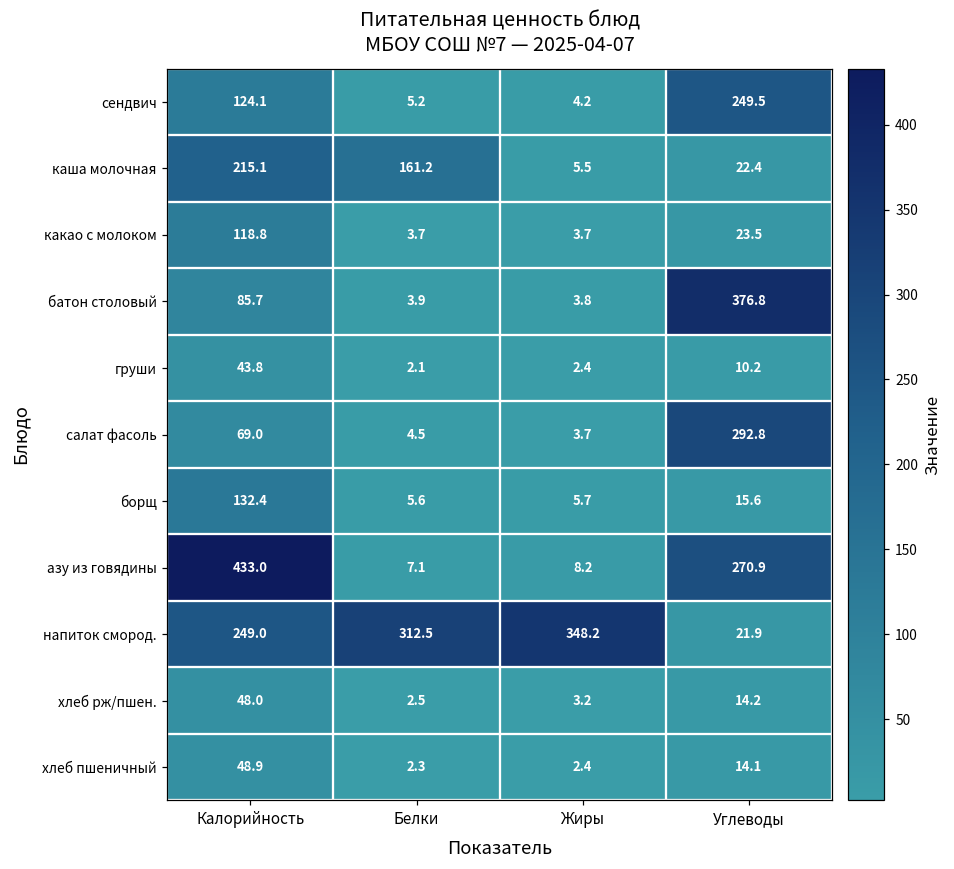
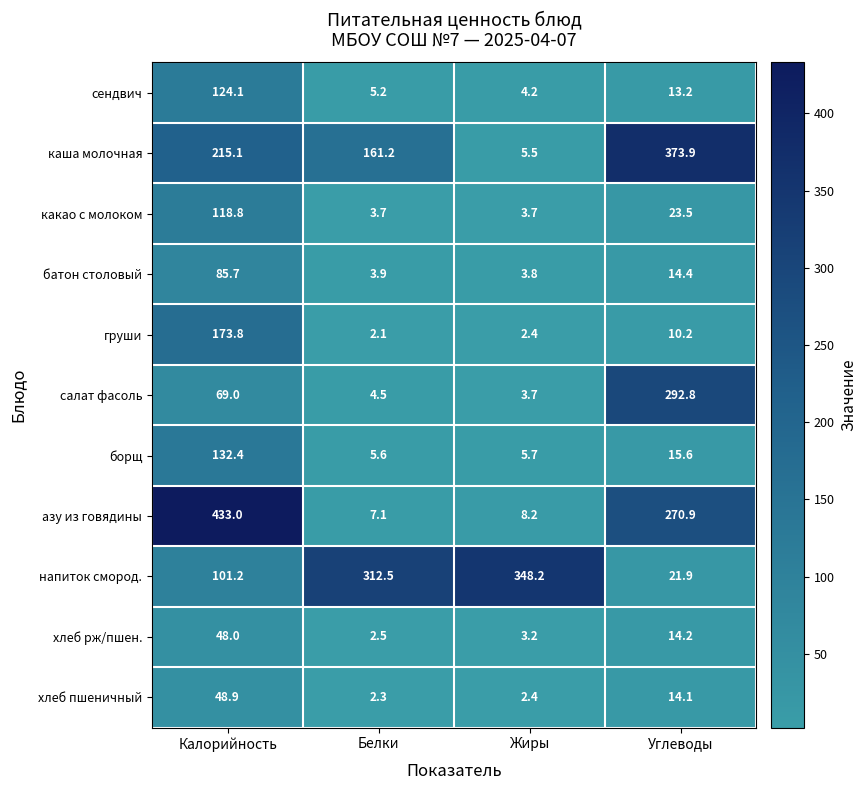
  {
    "сендвич": {
      "Калорийность": 124.1,
      "Белки": 5.2,
      "Жиры": 4.2,
-     "Углеводы": 249.5
+     "Углеводы": 13.2
    },
    "каша молочная": {
      "Калорийность": 215.1,
      "Белки": 161.2,
      "Жиры": 5.5,
-     "Углеводы": 22.4
+     "Углеводы": 373.9
    },
    "какао с молоком": {
      "Калорийность": 118.8,
      "Белки": 3.7,
      "Жиры": 3.7,
      "Углеводы": 23.5
    },
    "батон столовый": {
      "Калорийность": 85.7,
      "Белки": 3.9,
      "Жиры": 3.8,
-     "Углеводы": 376.8
+     "Углеводы": 14.4
    },
    "груши": {
-     "Калорийность": 43.8,
+     "Калорийность": 173.8,
      "Белки": 2.1,
      "Жиры": 2.4,
      "Углеводы": 10.2
    },
    "салат фасоль": {
      "Калорийность": 69.0,
      "Белки": 4.5,
      "Жиры": 3.7,
      "Углеводы": 292.8
    },
    "борщ": {
      "Калорийность": 132.4,
      "Белки": 5.6,
      "Жиры": 5.7,
      "Углеводы": 15.6
    },
    "азу из говядины": {
      "Калорийность": 433.0,
      "Белки": 7.1,
      "Жиры": 8.2,
      "Углеводы": 270.9
    },
    "напиток смород.": {
-     "Калорийность": 249.0,
+     "Калорийность": 101.2,
      "Белки": 312.5,
      "Жиры": 348.2,
      "Углеводы": 21.9
    },
    "хлеб рж/пшен.": {
      "Калорийность": 48.0,
      "Белки": 2.5,
      "Жиры": 3.2,
      "Углеводы": 14.2
    },
    "хлеб пшеничный": {
      "Калорийность": 48.9,
      "Белки": 2.3,
      "Жиры": 2.4,
      "Углеводы": 14.1
    }
  }
